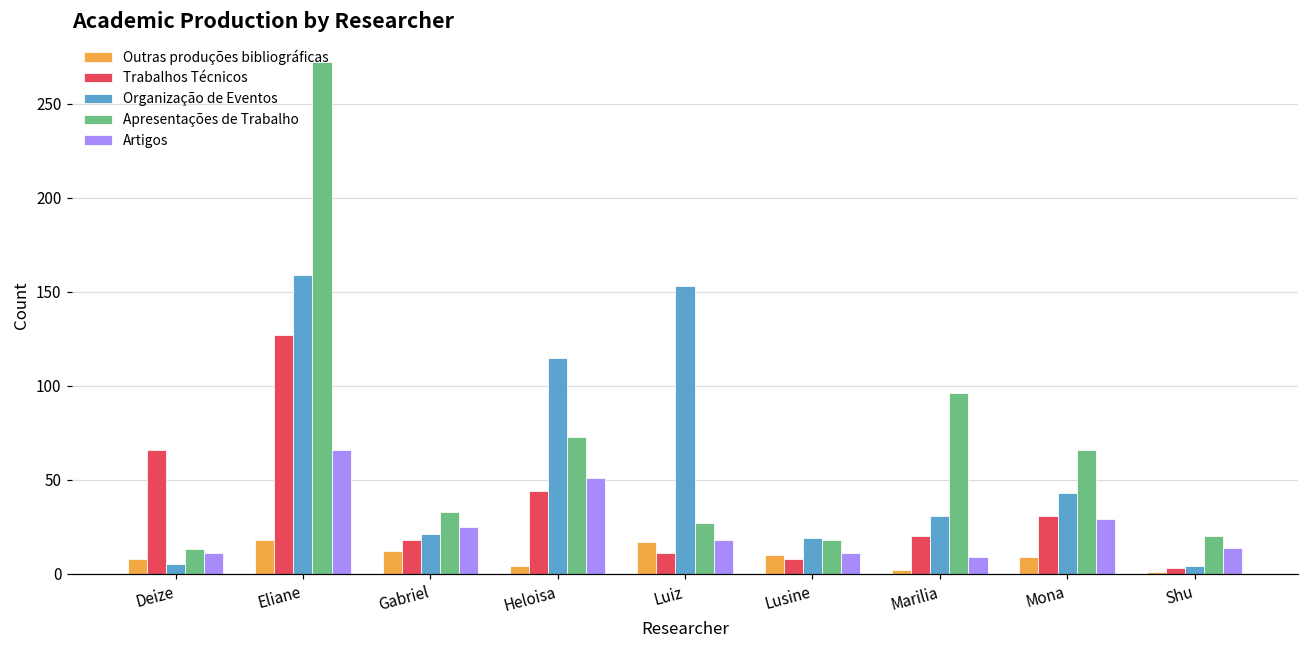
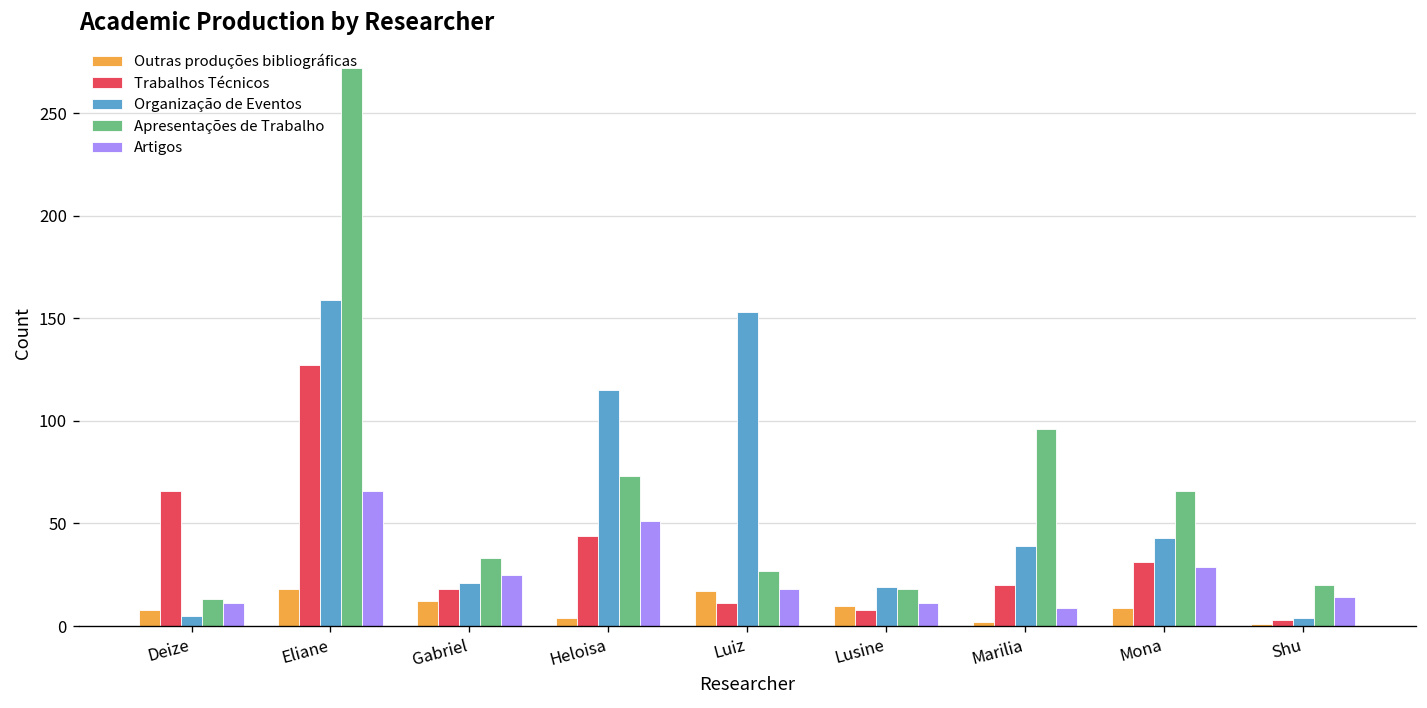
  {
    "Outras produções bibliográficas": {
      "Deize": 8,
      "Eliane": 18,
      "Gabriel": 12,
      "Heloisa": 4,
      "Luiz": 17,
      "Lusine": 10,
      "Marilia": 2,
      "Mona": 9
    },
    "Trabalhos Técnicos": {
      "Deize": 66,
      "Eliane": 127,
      "Gabriel": 18,
      "Heloisa": 44,
      "Luiz": 11,
      "Lusine": 8,
      "Marilia": 20,
      "Mona": 31,
      "Shu": 3
    },
    "Organização de Eventos": {
      "Deize": 5,
      "Eliane": 159,
      "Gabriel": 21,
      "Heloisa": 115,
      "Luiz": 153,
      "Lusine": 19,
-     "Marilia": 31,
+     "Marilia": 39,
      "Mona": 43,
      "Shu": 4
    },
    "Apresentações de Trabalho": {
      "Deize": 13,
      "Eliane": 272,
      "Gabriel": 33,
      "Heloisa": 73,
      "Luiz": 27,
      "Lusine": 18,
      "Marilia": 96,
      "Mona": 66,
      "Shu": 20
    },
    "Artigos": {
      "Deize": 11,
      "Eliane": 66,
      "Gabriel": 25,
      "Heloisa": 51,
      "Luiz": 18,
      "Lusine": 11,
      "Marilia": 9,
      "Mona": 29,
      "Shu": 14
    }
  }
